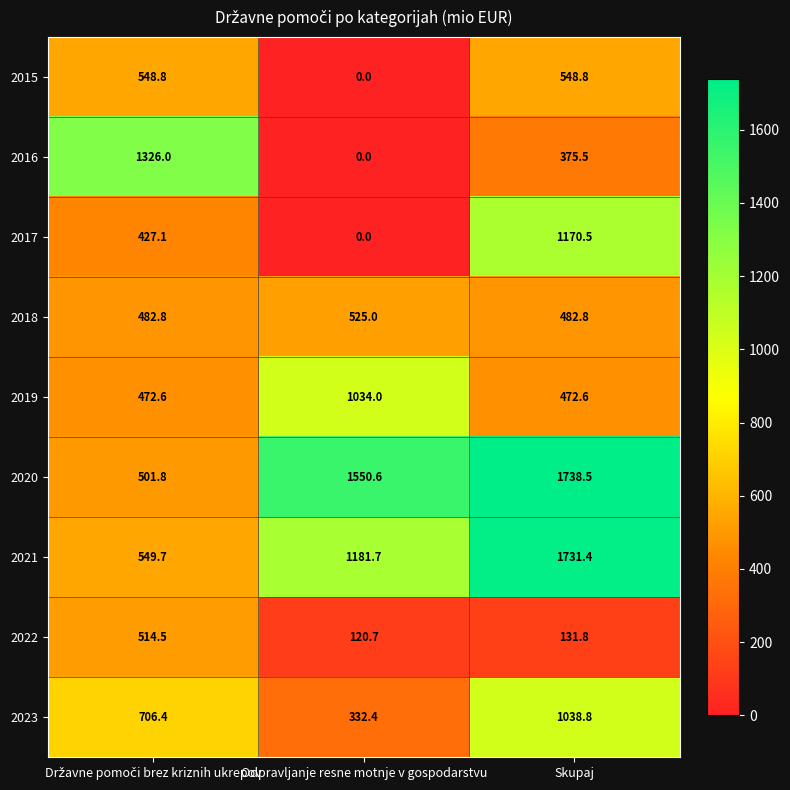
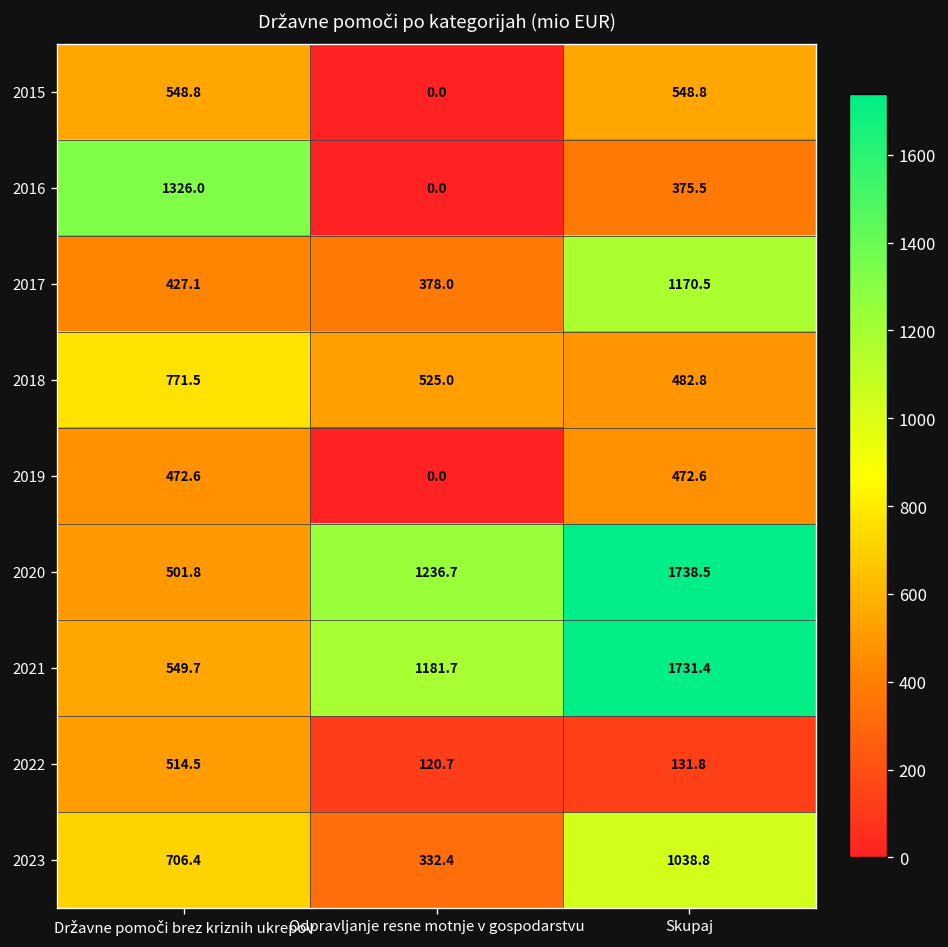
  {
    "2015": {
      "Državne pomoči brez kriznih ukrepov": 548.8,
      "Odpravljanje resne motnje v gospodarstvu": 0.0,
      "Skupaj": 548.8
    },
    "2016": {
      "Državne pomoči brez kriznih ukrepov": 1326.0,
      "Odpravljanje resne motnje v gospodarstvu": 0.0,
      "Skupaj": 375.5
    },
    "2017": {
      "Državne pomoči brez kriznih ukrepov": 427.1,
-     "Odpravljanje resne motnje v gospodarstvu": 0.0,
+     "Odpravljanje resne motnje v gospodarstvu": 378.0,
      "Skupaj": 1170.5
    },
    "2018": {
-     "Državne pomoči brez kriznih ukrepov": 482.8,
+     "Državne pomoči brez kriznih ukrepov": 771.5,
      "Odpravljanje resne motnje v gospodarstvu": 525.0,
      "Skupaj": 482.8
    },
    "2019": {
      "Državne pomoči brez kriznih ukrepov": 472.6,
-     "Odpravljanje resne motnje v gospodarstvu": 1034.0,
+     "Odpravljanje resne motnje v gospodarstvu": 0.0,
      "Skupaj": 472.6
    },
    "2020": {
      "Državne pomoči brez kriznih ukrepov": 501.8,
-     "Odpravljanje resne motnje v gospodarstvu": 1550.6,
+     "Odpravljanje resne motnje v gospodarstvu": 1236.7,
      "Skupaj": 1738.5
    },
    "2021": {
      "Državne pomoči brez kriznih ukrepov": 549.7,
      "Odpravljanje resne motnje v gospodarstvu": 1181.7,
      "Skupaj": 1731.4
    },
    "2022": {
      "Državne pomoči brez kriznih ukrepov": 514.5,
      "Odpravljanje resne motnje v gospodarstvu": 120.7,
      "Skupaj": 131.8
    },
    "2023": {
      "Državne pomoči brez kriznih ukrepov": 706.4,
      "Odpravljanje resne motnje v gospodarstvu": 332.4,
      "Skupaj": 1038.8
    }
  }
